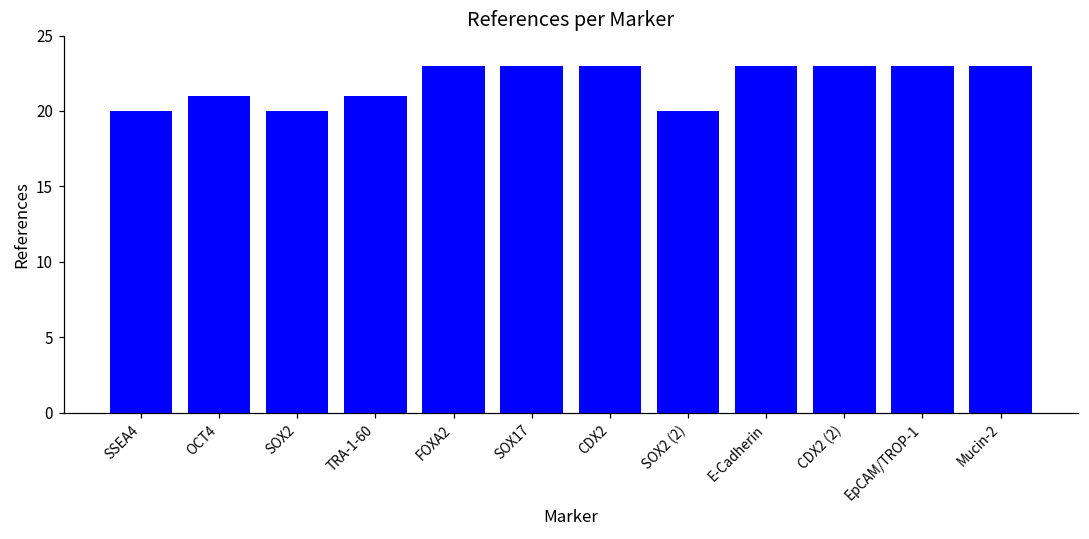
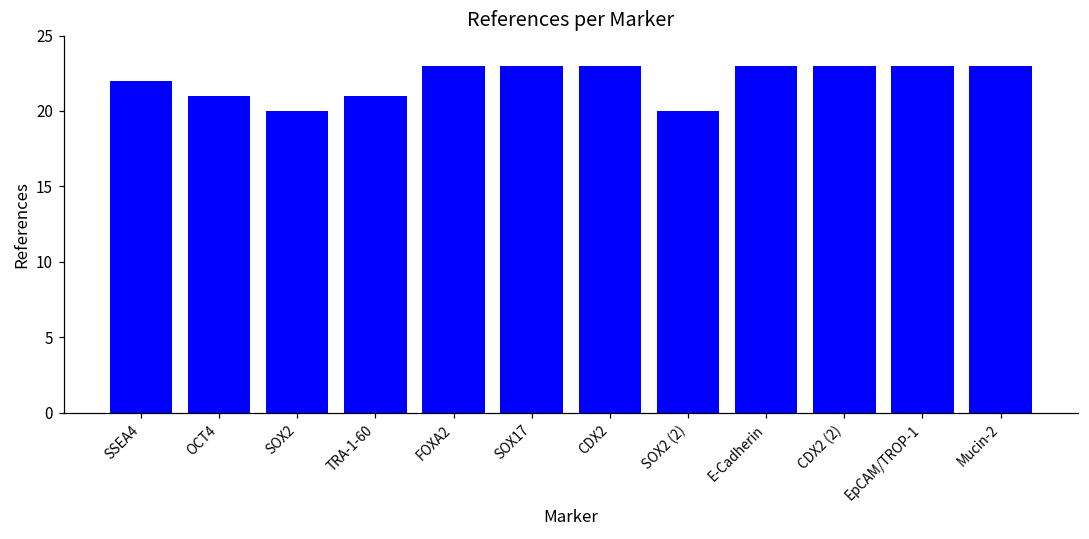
  {
-   "SSEA4": 20,
+   "SSEA4": 22,
    "OCT4": 21,
    "SOX2": 20,
    "TRA-1-60": 21,
    "FOXA2": 23,
    "SOX17": 23,
    "CDX2": 23,
    "SOX2 (2)": 20,
    "E-Cadherin": 23,
    "CDX2 (2)": 23,
    "EpCAM/TROP-1": 23,
    "Mucin-2": 23
  }
